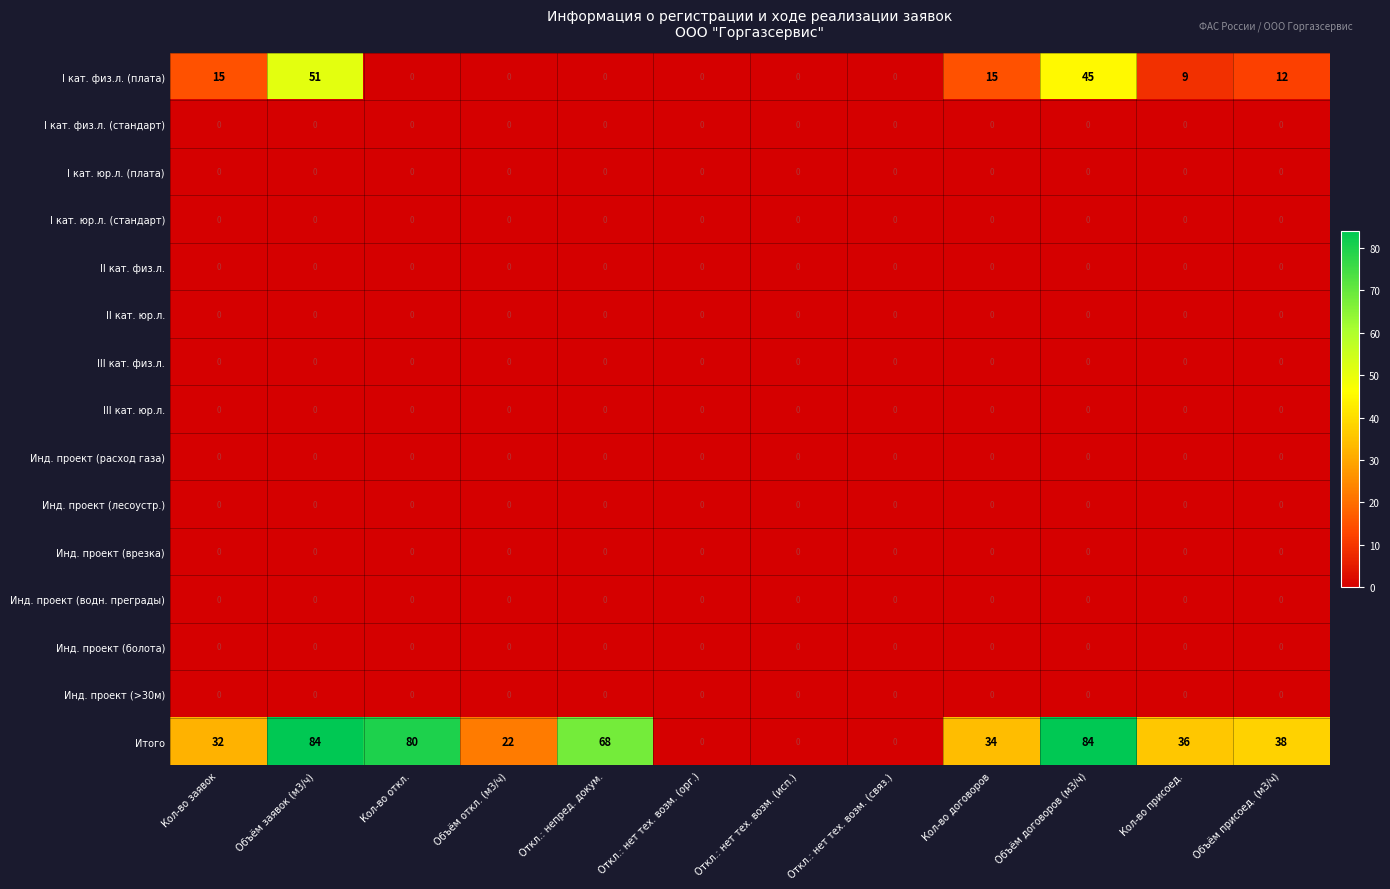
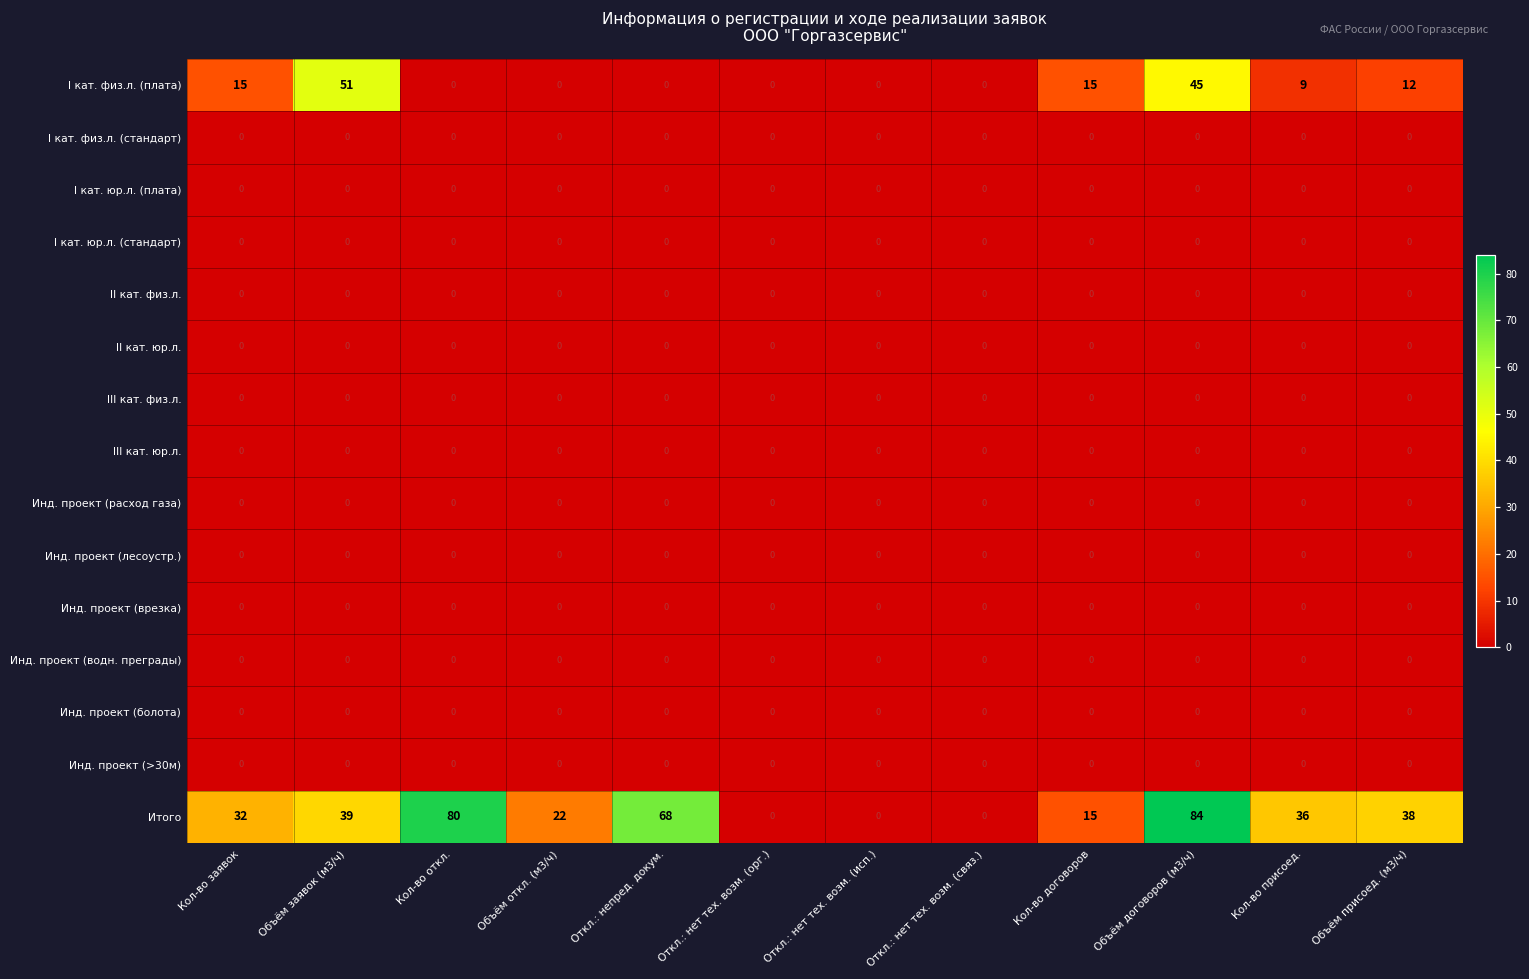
  {
    "I кат. физ.л. (плата)": {
      "Кол-во заявок": 15,
      "Объём заявок (м3/ч)": 51,
      "Кол-во откл.": 0,
      "Объём откл. (м3/ч)": 0,
      "Откл.: непред. докум.": 0,
      "Откл.: нет тех. возм. (орг.)": 0,
      "Откл.: нет тех. возм. (исп.)": 0,
      "Откл.: нет тех. возм. (связ.)": 0,
      "Кол-во договоров": 15,
      "Объём договоров (м3/ч)": 45,
      "Кол-во присоед.": 9,
      "Объём присоед. (м3/ч)": 12
    },
    "I кат. физ.л. (стандарт)": {
      "Кол-во заявок": 0,
      "Объём заявок (м3/ч)": 0,
      "Кол-во откл.": 0,
      "Объём откл. (м3/ч)": 0,
      "Откл.: непред. докум.": 0,
      "Откл.: нет тех. возм. (орг.)": 0,
      "Откл.: нет тех. возм. (исп.)": 0,
      "Откл.: нет тех. возм. (связ.)": 0,
      "Кол-во договоров": 0,
      "Объём договоров (м3/ч)": 0,
      "Кол-во присоед.": 0,
      "Объём присоед. (м3/ч)": 0
    },
    "I кат. юр.л. (плата)": {
      "Кол-во заявок": 0,
      "Объём заявок (м3/ч)": 0,
      "Кол-во откл.": 0,
      "Объём откл. (м3/ч)": 0,
      "Откл.: непред. докум.": 0,
      "Откл.: нет тех. возм. (орг.)": 0,
      "Откл.: нет тех. возм. (исп.)": 0,
      "Откл.: нет тех. возм. (связ.)": 0,
      "Кол-во договоров": 0,
      "Объём договоров (м3/ч)": 0,
      "Кол-во присоед.": 0,
      "Объём присоед. (м3/ч)": 0
    },
    "I кат. юр.л. (стандарт)": {
      "Кол-во заявок": 0,
      "Объём заявок (м3/ч)": 0,
      "Кол-во откл.": 0,
      "Объём откл. (м3/ч)": 0,
      "Откл.: непред. докум.": 0,
      "Откл.: нет тех. возм. (орг.)": 0,
      "Откл.: нет тех. возм. (исп.)": 0,
      "Откл.: нет тех. возм. (связ.)": 0,
      "Кол-во договоров": 0,
      "Объём договоров (м3/ч)": 0,
      "Кол-во присоед.": 0,
      "Объём присоед. (м3/ч)": 0
    },
    "II кат. физ.л.": {
      "Кол-во заявок": 0,
      "Объём заявок (м3/ч)": 0,
      "Кол-во откл.": 0,
      "Объём откл. (м3/ч)": 0,
      "Откл.: непред. докум.": 0,
      "Откл.: нет тех. возм. (орг.)": 0,
      "Откл.: нет тех. возм. (исп.)": 0,
      "Откл.: нет тех. возм. (связ.)": 0,
      "Кол-во договоров": 0,
      "Объём договоров (м3/ч)": 0,
      "Кол-во присоед.": 0,
      "Объём присоед. (м3/ч)": 0
    },
    "II кат. юр.л.": {
      "Кол-во заявок": 0,
      "Объём заявок (м3/ч)": 0,
      "Кол-во откл.": 0,
      "Объём откл. (м3/ч)": 0,
      "Откл.: непред. докум.": 0,
      "Откл.: нет тех. возм. (орг.)": 0,
      "Откл.: нет тех. возм. (исп.)": 0,
      "Откл.: нет тех. возм. (связ.)": 0,
      "Кол-во договоров": 0,
      "Объём договоров (м3/ч)": 0,
      "Кол-во присоед.": 0,
      "Объём присоед. (м3/ч)": 0
    },
    "III кат. физ.л.": {
      "Кол-во заявок": 0,
      "Объём заявок (м3/ч)": 0,
      "Кол-во откл.": 0,
      "Объём откл. (м3/ч)": 0,
      "Откл.: непред. докум.": 0,
      "Откл.: нет тех. возм. (орг.)": 0,
      "Откл.: нет тех. возм. (исп.)": 0,
      "Откл.: нет тех. возм. (связ.)": 0,
      "Кол-во договоров": 0,
      "Объём договоров (м3/ч)": 0,
      "Кол-во присоед.": 0,
      "Объём присоед. (м3/ч)": 0
    },
    "III кат. юр.л.": {
      "Кол-во заявок": 0,
      "Объём заявок (м3/ч)": 0,
      "Кол-во откл.": 0,
      "Объём откл. (м3/ч)": 0,
      "Откл.: непред. докум.": 0,
      "Откл.: нет тех. возм. (орг.)": 0,
      "Откл.: нет тех. возм. (исп.)": 0,
      "Откл.: нет тех. возм. (связ.)": 0,
      "Кол-во договоров": 0,
      "Объём договоров (м3/ч)": 0,
      "Кол-во присоед.": 0,
      "Объём присоед. (м3/ч)": 0
    },
    "Инд. проект (расход газа)": {
      "Кол-во заявок": 0,
      "Объём заявок (м3/ч)": 0,
      "Кол-во откл.": 0,
      "Объём откл. (м3/ч)": 0,
      "Откл.: непред. докум.": 0,
      "Откл.: нет тех. возм. (орг.)": 0,
      "Откл.: нет тех. возм. (исп.)": 0,
      "Откл.: нет тех. возм. (связ.)": 0,
      "Кол-во договоров": 0,
      "Объём договоров (м3/ч)": 0,
      "Кол-во присоед.": 0,
      "Объём присоед. (м3/ч)": 0
    },
    "Инд. проект (лесоустр.)": {
      "Кол-во заявок": 0,
      "Объём заявок (м3/ч)": 0,
      "Кол-во откл.": 0,
      "Объём откл. (м3/ч)": 0,
      "Откл.: непред. докум.": 0,
      "Откл.: нет тех. возм. (орг.)": 0,
      "Откл.: нет тех. возм. (исп.)": 0,
      "Откл.: нет тех. возм. (связ.)": 0,
      "Кол-во договоров": 0,
      "Объём договоров (м3/ч)": 0,
      "Кол-во присоед.": 0,
      "Объём присоед. (м3/ч)": 0
    },
    "Инд. проект (врезка)": {
      "Кол-во заявок": 0,
      "Объём заявок (м3/ч)": 0,
      "Кол-во откл.": 0,
      "Объём откл. (м3/ч)": 0,
      "Откл.: непред. докум.": 0,
      "Откл.: нет тех. возм. (орг.)": 0,
      "Откл.: нет тех. возм. (исп.)": 0,
      "Откл.: нет тех. возм. (связ.)": 0,
      "Кол-во договоров": 0,
      "Объём договоров (м3/ч)": 0,
      "Кол-во присоед.": 0,
      "Объём присоед. (м3/ч)": 0
    },
    "Инд. проект (водн. преграды)": {
      "Кол-во заявок": 0,
      "Объём заявок (м3/ч)": 0,
      "Кол-во откл.": 0,
      "Объём откл. (м3/ч)": 0,
      "Откл.: непред. докум.": 0,
      "Откл.: нет тех. возм. (орг.)": 0,
      "Откл.: нет тех. возм. (исп.)": 0,
      "Откл.: нет тех. возм. (связ.)": 0,
      "Кол-во договоров": 0,
      "Объём договоров (м3/ч)": 0,
      "Кол-во присоед.": 0,
      "Объём присоед. (м3/ч)": 0
    },
    "Инд. проект (болота)": {
      "Кол-во заявок": 0,
      "Объём заявок (м3/ч)": 0,
      "Кол-во откл.": 0,
      "Объём откл. (м3/ч)": 0,
      "Откл.: непред. докум.": 0,
      "Откл.: нет тех. возм. (орг.)": 0,
      "Откл.: нет тех. возм. (исп.)": 0,
      "Откл.: нет тех. возм. (связ.)": 0,
      "Кол-во договоров": 0,
      "Объём договоров (м3/ч)": 0,
      "Кол-во присоед.": 0,
      "Объём присоед. (м3/ч)": 0
    },
    "Инд. проект (>30м)": {
      "Кол-во заявок": 0,
      "Объём заявок (м3/ч)": 0,
      "Кол-во откл.": 0,
      "Объём откл. (м3/ч)": 0,
      "Откл.: непред. докум.": 0,
      "Откл.: нет тех. возм. (орг.)": 0,
      "Откл.: нет тех. возм. (исп.)": 0,
      "Откл.: нет тех. возм. (связ.)": 0,
      "Кол-во договоров": 0,
      "Объём договоров (м3/ч)": 0,
      "Кол-во присоед.": 0,
      "Объём присоед. (м3/ч)": 0
    },
    "Итого": {
      "Кол-во заявок": 32,
-     "Объём заявок (м3/ч)": 84,
+     "Объём заявок (м3/ч)": 39,
      "Кол-во откл.": 80,
      "Объём откл. (м3/ч)": 22,
      "Откл.: непред. докум.": 68,
      "Откл.: нет тех. возм. (орг.)": 0,
      "Откл.: нет тех. возм. (исп.)": 0,
      "Откл.: нет тех. возм. (связ.)": 0,
-     "Кол-во договоров": 34,
+     "Кол-во договоров": 15,
      "Объём договоров (м3/ч)": 84,
      "Кол-во присоед.": 36,
      "Объём присоед. (м3/ч)": 38
    }
  }
